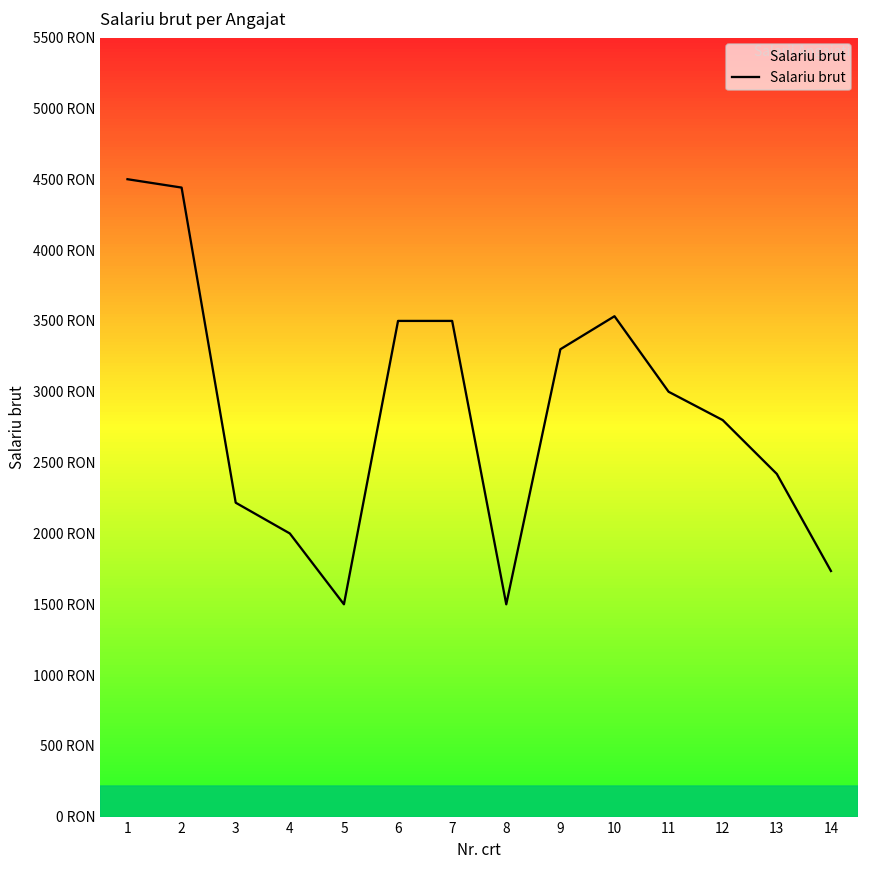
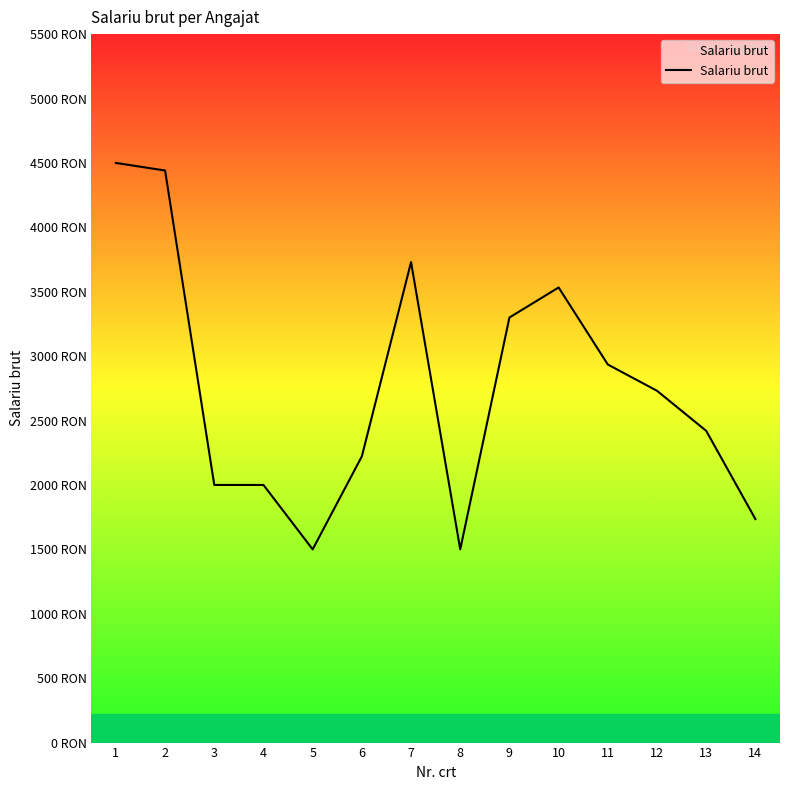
  {
    "1": "4500 RON",
    "2": "4440 RON",
-   "3": "2220 RON",
+   "3": "2000 RON",
    "4": "2000 RON",
    "5": "1500 RON",
-   "6": "3500 RON",
-   "7": "3500 RON",
+   "6": "2220 RON",
+   "7": "3730 RON",
    "8": "1500 RON",
    "9": "3300 RON",
    "10": "3530 RON",
-   "11": "3000 RON",
-   "12": "2800 RON",
+   "11": "2940 RON",
+   "12": "2730 RON",
    "13": "2420 RON",
    "14": "1740 RON"
  }
